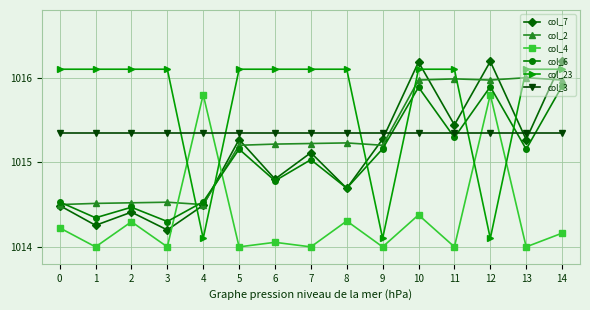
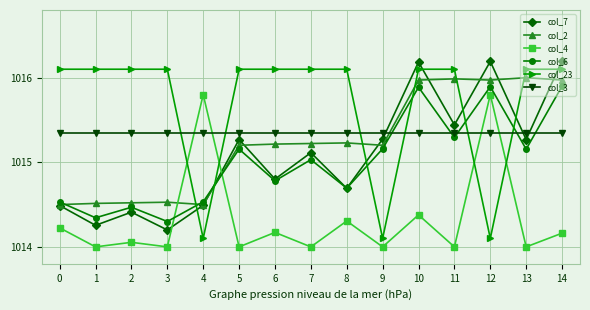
  {
    "col_4": {
      "0": 1014.2,
      "1": 1014.0,
-     "2": 1014.3,
+     "2": 1014.1,
      "3": 1014.0,
      "4": 1015.8,
      "5": 1014.0,
-     "6": 1014.1,
+     "6": 1014.2,
      "7": 1014.0,
      "8": 1014.3,
      "9": 1014.0,
      "10": 1014.4,
      "11": 1014.0,
      "12": 1015.8,
      "13": 1014.0,
      "14": 1014.2
    }
  }
